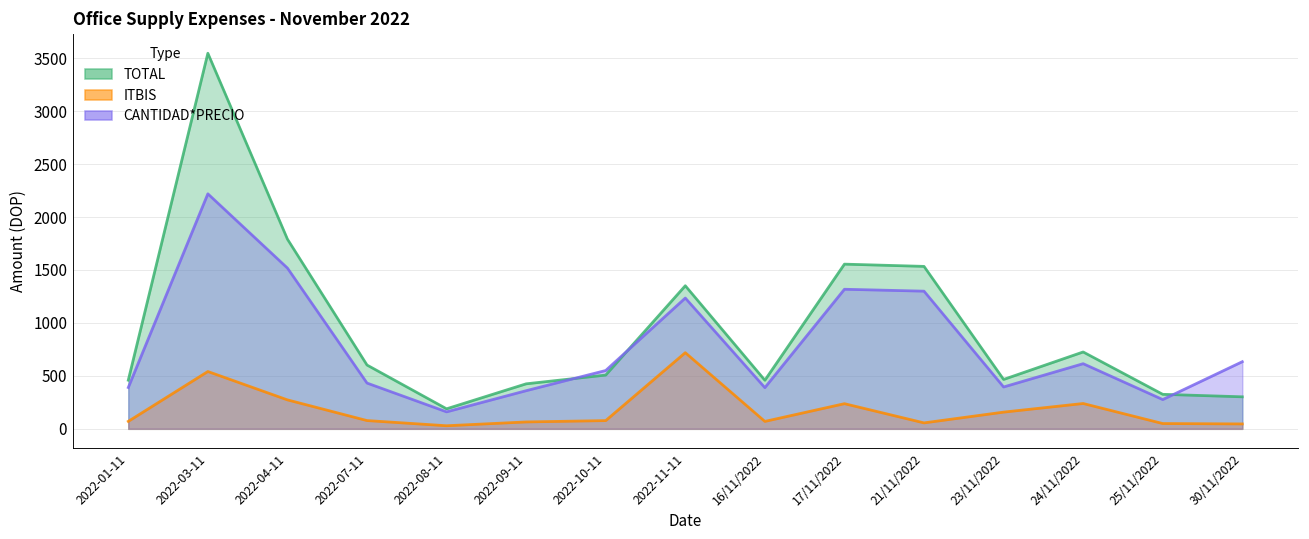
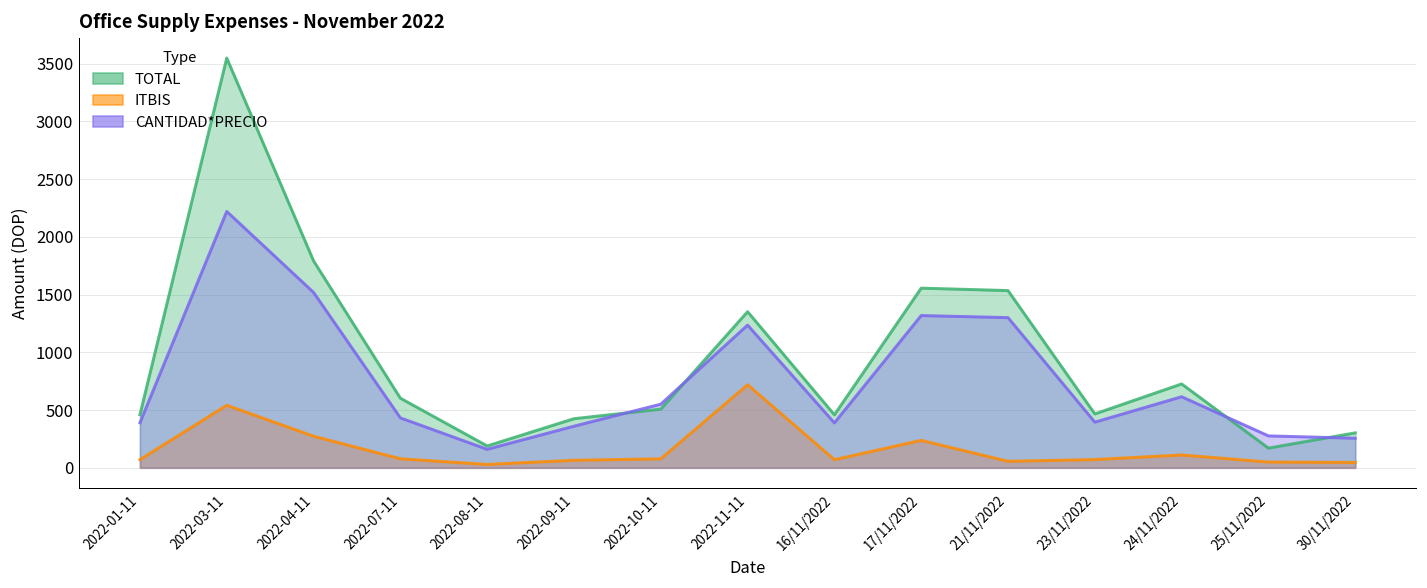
  {
    "TOTAL": {
      "2022-01-11": 500,
      "2022-03-11": 3500,
      "2022-04-11": 1800,
      "2022-07-11": 600,
      "2022-08-11": 200,
      "2022-09-11": 400,
      "2022-10-11": 500,
      "2022-11-11": 1400,
      "16/11/2022": 500,
      "17/11/2022": 1600,
      "21/11/2022": 1500,
      "23/11/2022": 500,
      "24/11/2022": 700,
-     "25/11/2022": 300,
+     "25/11/2022": 200,
      "30/11/2022": 300
    },
    "ITBIS": {
      "2022-01-11": 100,
      "2022-03-11": 500,
      "2022-04-11": 300,
      "2022-07-11": 100,
      "2022-08-11": 0,
      "2022-09-11": 100,
      "2022-10-11": 100,
      "2022-11-11": 700,
      "16/11/2022": 100,
      "17/11/2022": 200,
      "21/11/2022": 100,
-     "23/11/2022": 200,
-     "24/11/2022": 200,
+     "23/11/2022": 100,
+     "24/11/2022": 100,
      "25/11/2022": 0,
      "30/11/2022": 0
    },
    "CANTIDAD*PRECIO": {
      "2022-01-11": 400,
      "2022-03-11": 2200,
      "2022-04-11": 1500,
      "2022-07-11": 400,
      "2022-08-11": 200,
      "2022-09-11": 400,
      "2022-10-11": 600,
      "2022-11-11": 1200,
      "16/11/2022": 400,
      "17/11/2022": 1300,
      "21/11/2022": 1300,
      "23/11/2022": 400,
      "24/11/2022": 600,
      "25/11/2022": 300,
-     "30/11/2022": 600
+     "30/11/2022": 300
    }
  }
